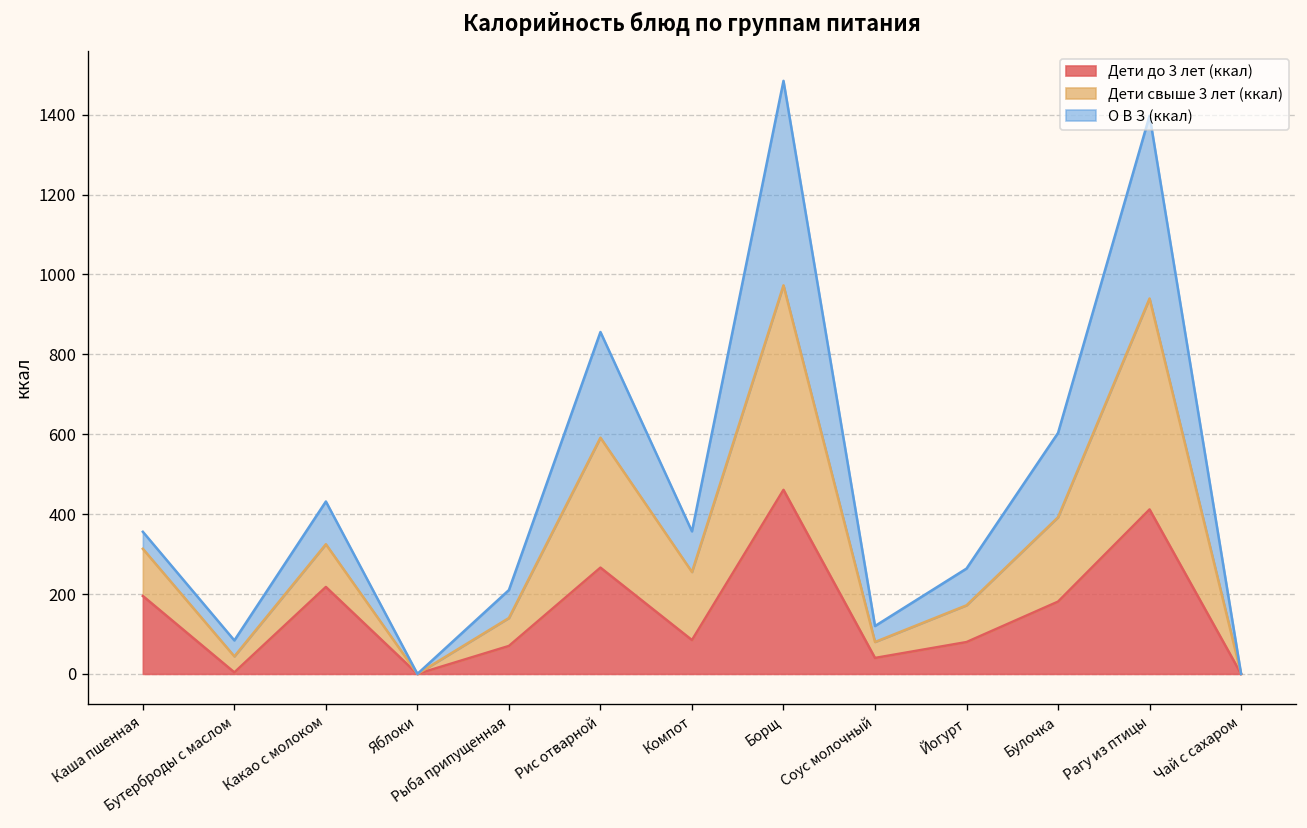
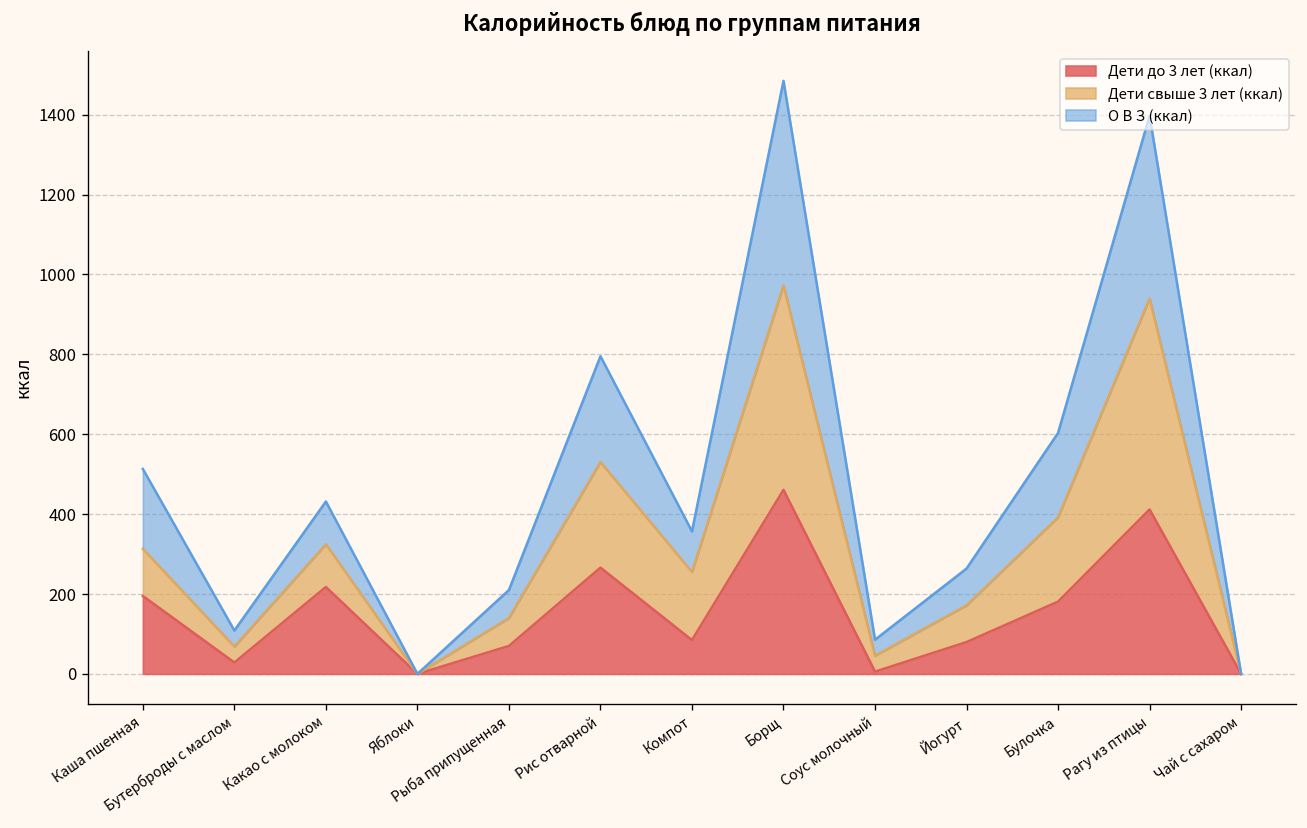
  {
    "Дети до 3 лет (ккал)": {
      "Каша пшенная": 200,
-     "Бутерброды с маслом": 0,
+     "Бутерброды с маслом": 30,
      "Какао с молоком": 220,
      "Рыба припущенная": 70,
      "Рис отварной": 270,
      "Компот": 80,
      "Борщ": 460,
-     "Соус молочный": 40,
+     "Соус молочный": 10,
      "Йогурт": 80,
      "Булочка": 180,
      "Рагу из птицы": 410
    },
    "Дети свыше 3 лет (ккал)": {
      "Каша пшенная": 120,
      "Бутерброды с маслом": 40,
      "Какао с молоком": 110,
      "Рыба припущенная": 70,
-     "Рис отварной": 330,
+     "Рис отварной": 260,
      "Компот": 170,
      "Борщ": 510,
      "Соус молочный": 40,
      "Йогурт": 90,
      "Булочка": 210,
      "Рагу из птицы": 530
    },
    "О В З (ккал)": {
-     "Каша пшенная": 40,
+     "Каша пшенная": 200,
      "Бутерброды с маслом": 40,
      "Какао с молоком": 110,
      "Рыба припущенная": 70,
      "Рис отварной": 260,
      "Компот": 100,
      "Борщ": 510,
      "Соус молочный": 40,
      "Йогурт": 90,
      "Булочка": 210
    }
  }
